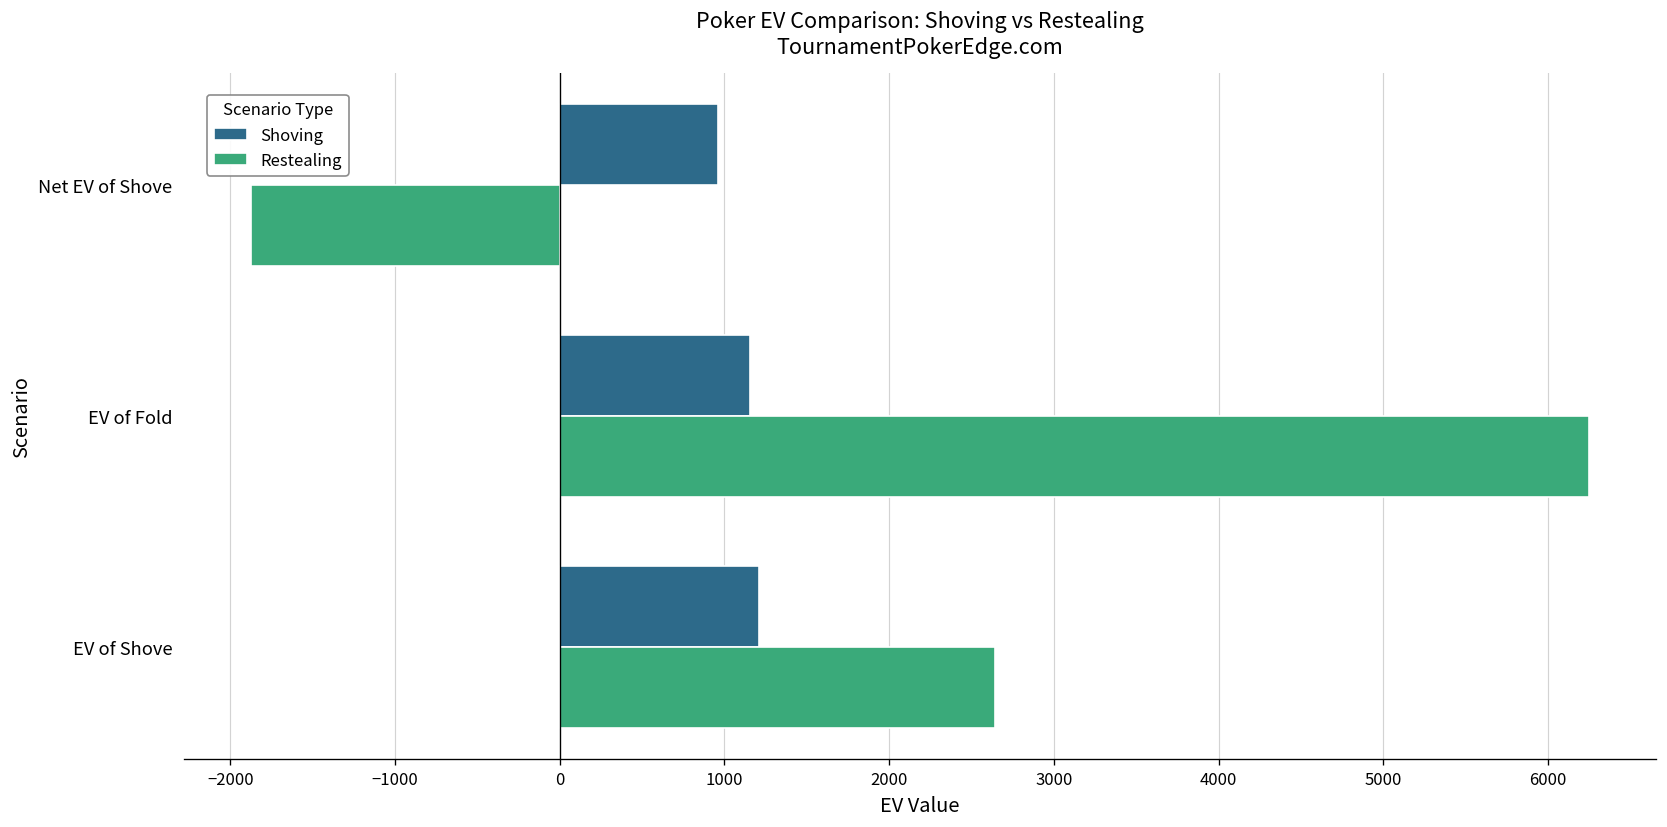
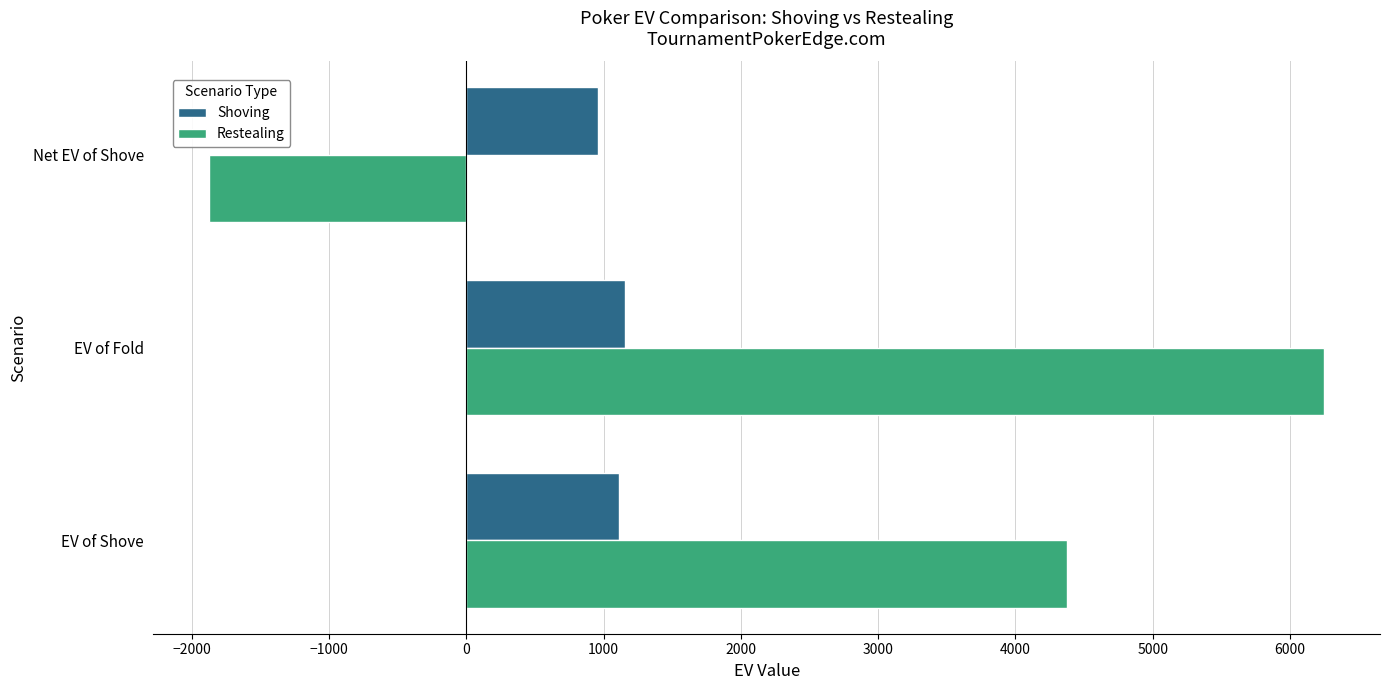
  {
    "Shoving": {
      "Net EV of Shove": 960,
      "EV of Fold": 1160,
-     "EV of Shove": 1210
+     "EV of Shove": 1110
    },
    "Restealing": {
      "Net EV of Shove": -1870,
      "EV of Fold": 6250,
-     "EV of Shove": 2640
+     "EV of Shove": 4380
    }
  }
